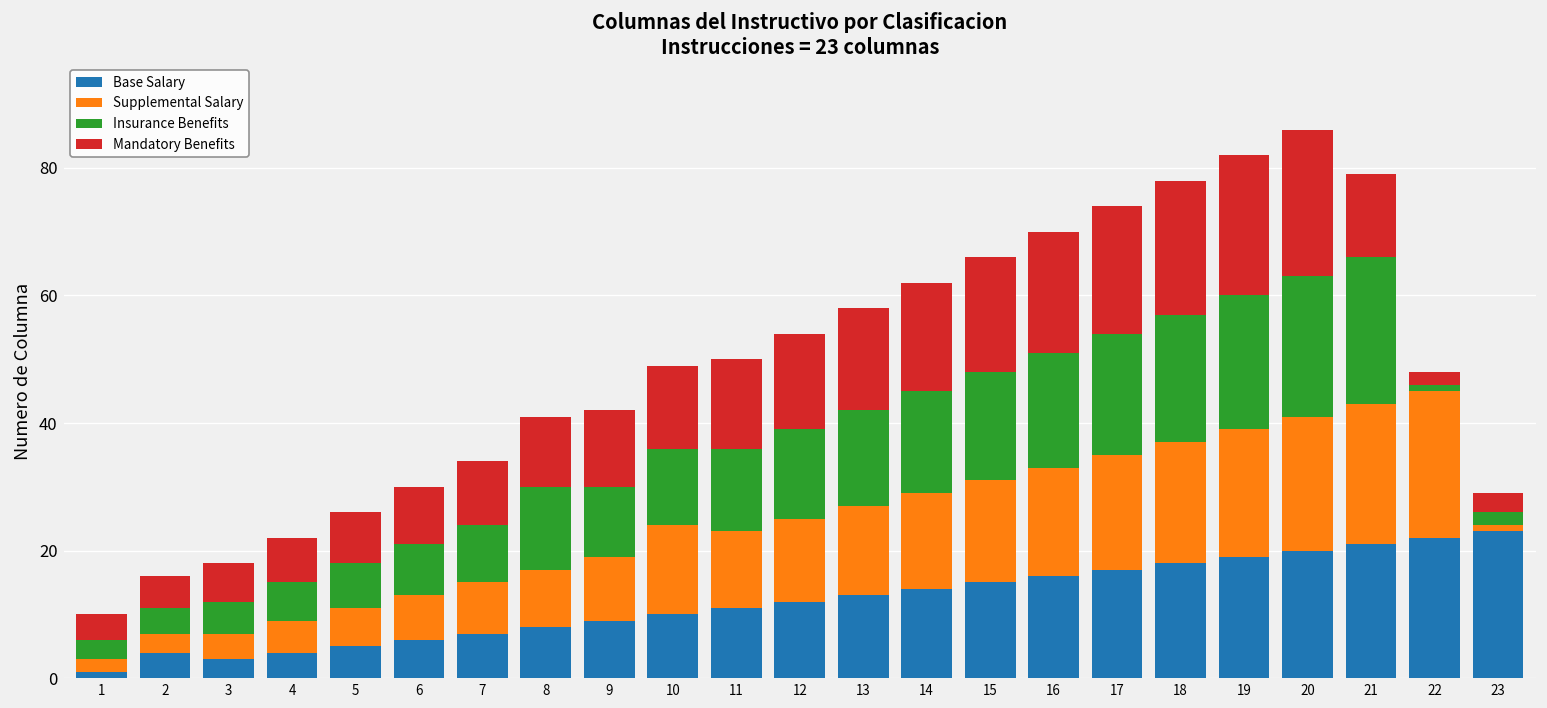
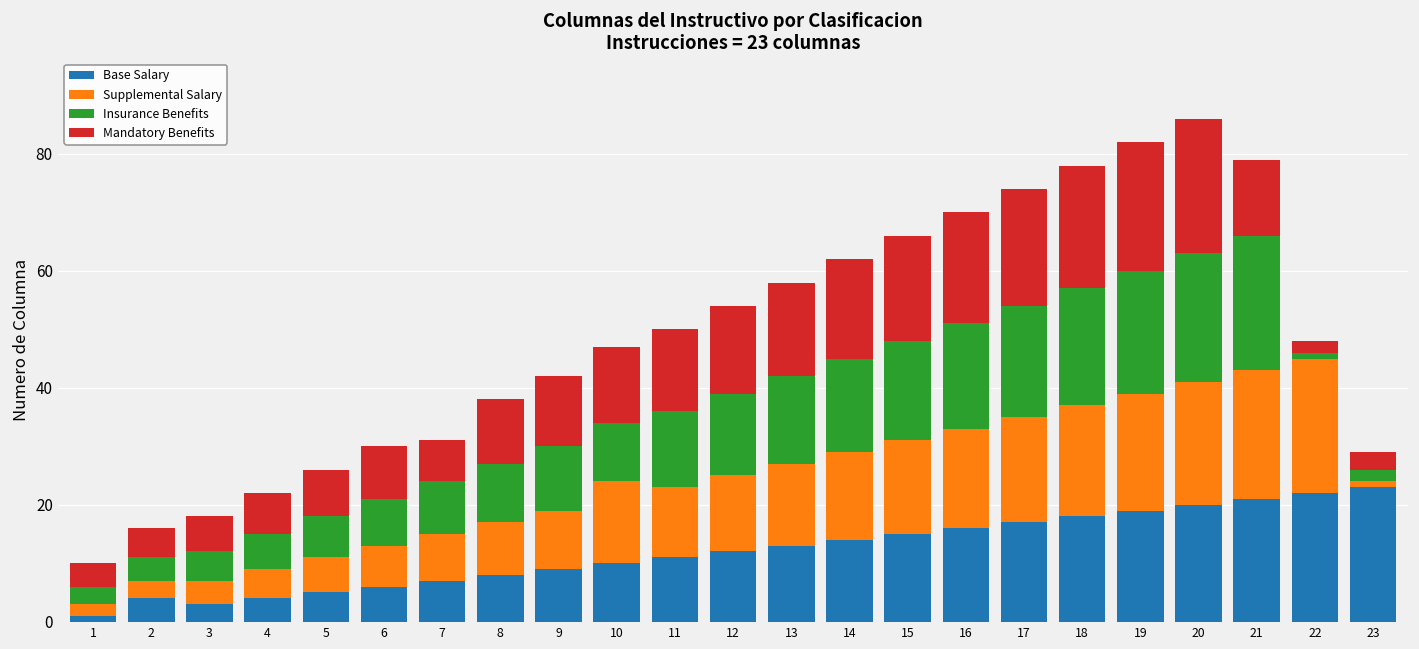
  {
    "Base Salary": {
      "1": 1,
      "2": 4,
      "3": 3,
      "4": 4,
      "5": 5,
      "6": 6,
      "7": 7,
      "8": 8,
      "9": 9,
      "10": 10,
      "11": 11,
      "12": 12,
      "13": 13,
      "14": 14,
      "15": 15,
      "16": 16,
      "17": 17,
      "18": 18,
      "19": 19,
      "20": 20,
      "21": 21,
      "22": 22,
      "23": 23
    },
    "Supplemental Salary": {
      "1": 2,
      "2": 3,
      "3": 4,
      "4": 5,
      "5": 6,
      "6": 7,
      "7": 8,
      "8": 9,
      "9": 10,
      "10": 14,
      "11": 12,
      "12": 13,
      "13": 14,
      "14": 15,
      "15": 16,
      "16": 17,
      "17": 18,
      "18": 19,
      "19": 20,
      "20": 21,
      "21": 22,
      "22": 23,
      "23": 1
    },
    "Insurance Benefits": {
      "1": 3,
      "2": 4,
      "3": 5,
      "4": 6,
      "5": 7,
      "6": 8,
      "7": 9,
-     "8": 13,
+     "8": 10,
      "9": 11,
-     "10": 12,
+     "10": 10,
      "11": 13,
      "12": 14,
      "13": 15,
      "14": 16,
      "15": 17,
      "16": 18,
      "17": 19,
      "18": 20,
      "19": 21,
      "20": 22,
      "21": 23,
      "22": 1,
      "23": 2
    },
    "Mandatory Benefits": {
      "1": 4,
      "2": 5,
      "3": 6,
      "4": 7,
      "5": 8,
      "6": 9,
-     "7": 10,
+     "7": 7,
      "8": 11,
      "9": 12,
      "10": 13,
      "11": 14,
      "12": 15,
      "13": 16,
      "14": 17,
      "15": 18,
      "16": 19,
      "17": 20,
      "18": 21,
      "19": 22,
      "20": 23,
      "21": 13,
      "22": 2,
      "23": 3
    }
  }
